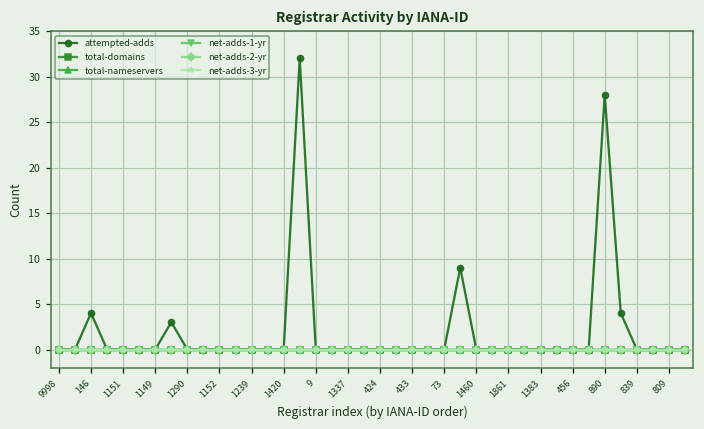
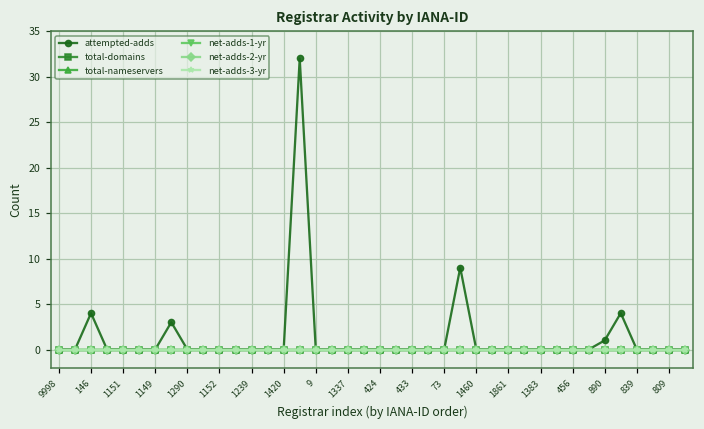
  {
    "attempted-adds": {
      "146": 4,
-     "890": 28
+     "890": 1
    },
    "net-adds-3-yr": {
      "146": 0,
      "890": 0
    }
  }
